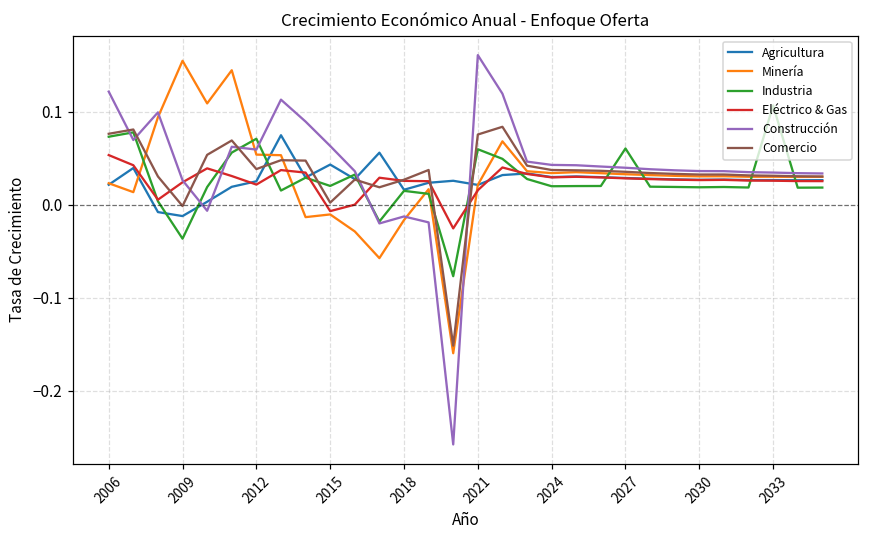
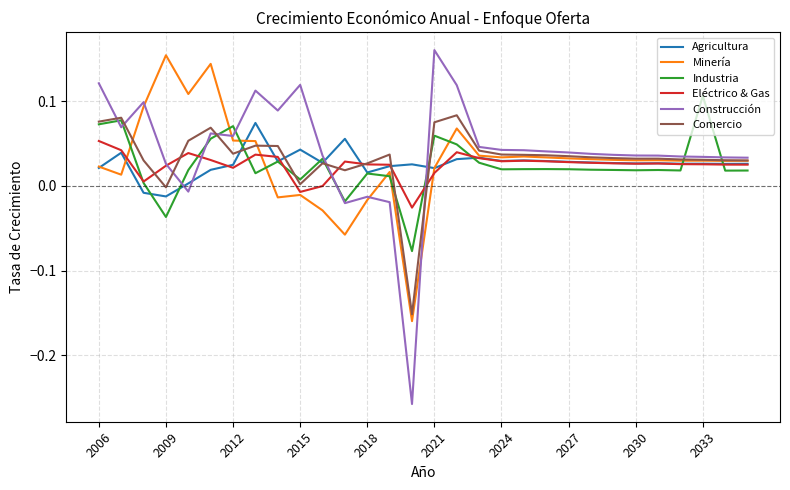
  {
    "Agricultura": {
      "2009": -0.01,
      "2012": 0.03,
      "2015": 0.04
    },
    "Minería": {
      "2009": 0.15,
      "2012": 0.05,
      "2015": -0.01,
      "2018": -0.02,
      "2024": 0.03
    },
    "Industria": {
      "2006": 0.07,
      "2009": -0.04,
      "2012": 0.07,
-     "2015": 0.02,
+     "2015": 0.01,
      "2021": 0.06,
      "2024": 0.02,
-     "2027": 0.06,
+     "2027": 0.02,
      "2030": 0.02
    },
    "Eléctrico & Gas": {
      "2006": 0.05,
      "2012": 0.02,
      "2015": -0.01,
      "2021": 0.02
    },
    "Construcción": {
      "2006": 0.12,
      "2012": 0.06,
-     "2015": 0.06,
+     "2015": 0.12,
      "2018": -0.01,
      "2021": 0.16,
      "2024": 0.04,
      "2027": 0.04,
      "2030": 0.04,
      "2033": 0.03
    },
    "Comercio": {
      "2006": 0.08,
      "2009": 0.00,
      "2012": 0.04,
      "2015": 0.00,
      "2021": 0.08,
      "2024": 0.04
    }
  }
